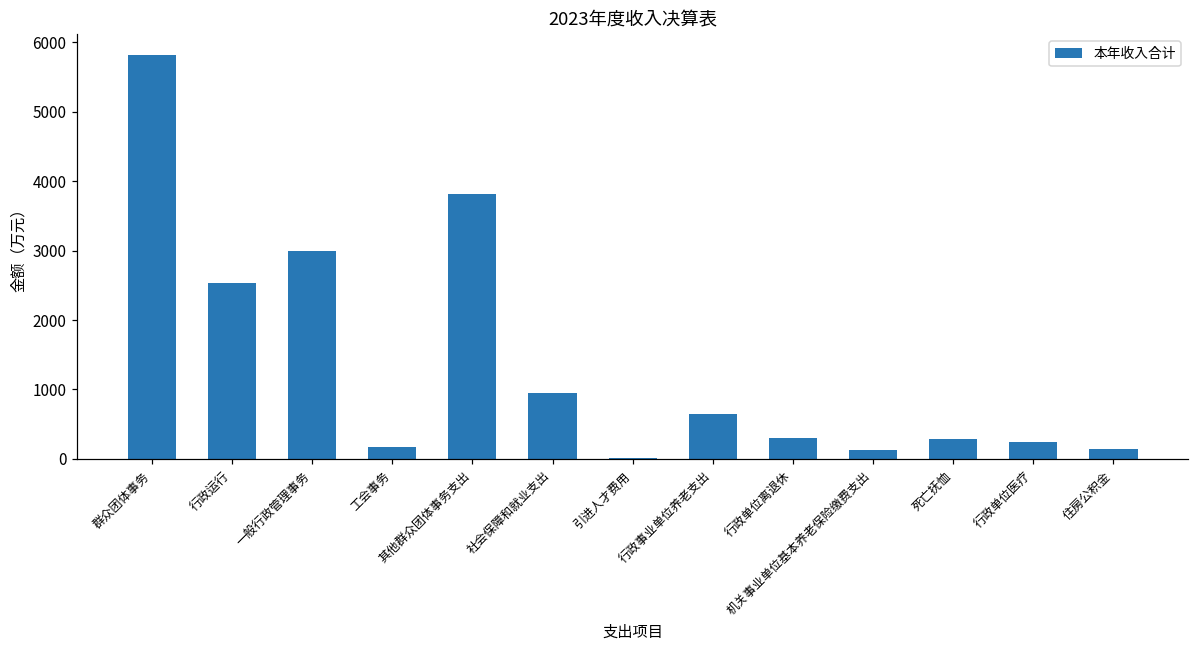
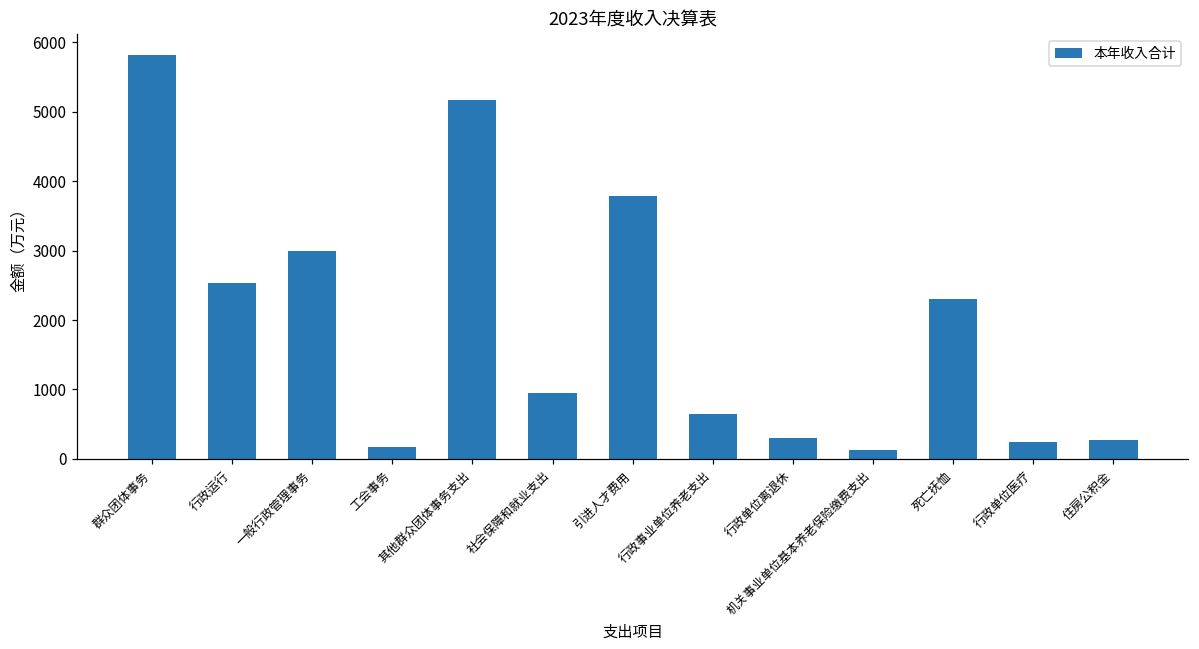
  {
    "群众团体事务": 5800,
    "行政运行": 2500,
    "一般行政管理事务": 3000,
    "工会事务": 200,
-   "其他群众团体事务支出": 3800,
+   "其他群众团体事务支出": 5200,
    "社会保障和就业支出": 1000,
-   "引进人才费用": 0,
+   "引进人才费用": 3800,
    "行政事业单位养老支出": 700,
    "行政单位离退休": 300,
    "机关事业单位基本养老保险缴费支出": 100,
-   "死亡抚恤": 300,
+   "死亡抚恤": 2300,
    "行政单位医疗": 200,
-   "住房公积金": 100
+   "住房公积金": 300
  }
